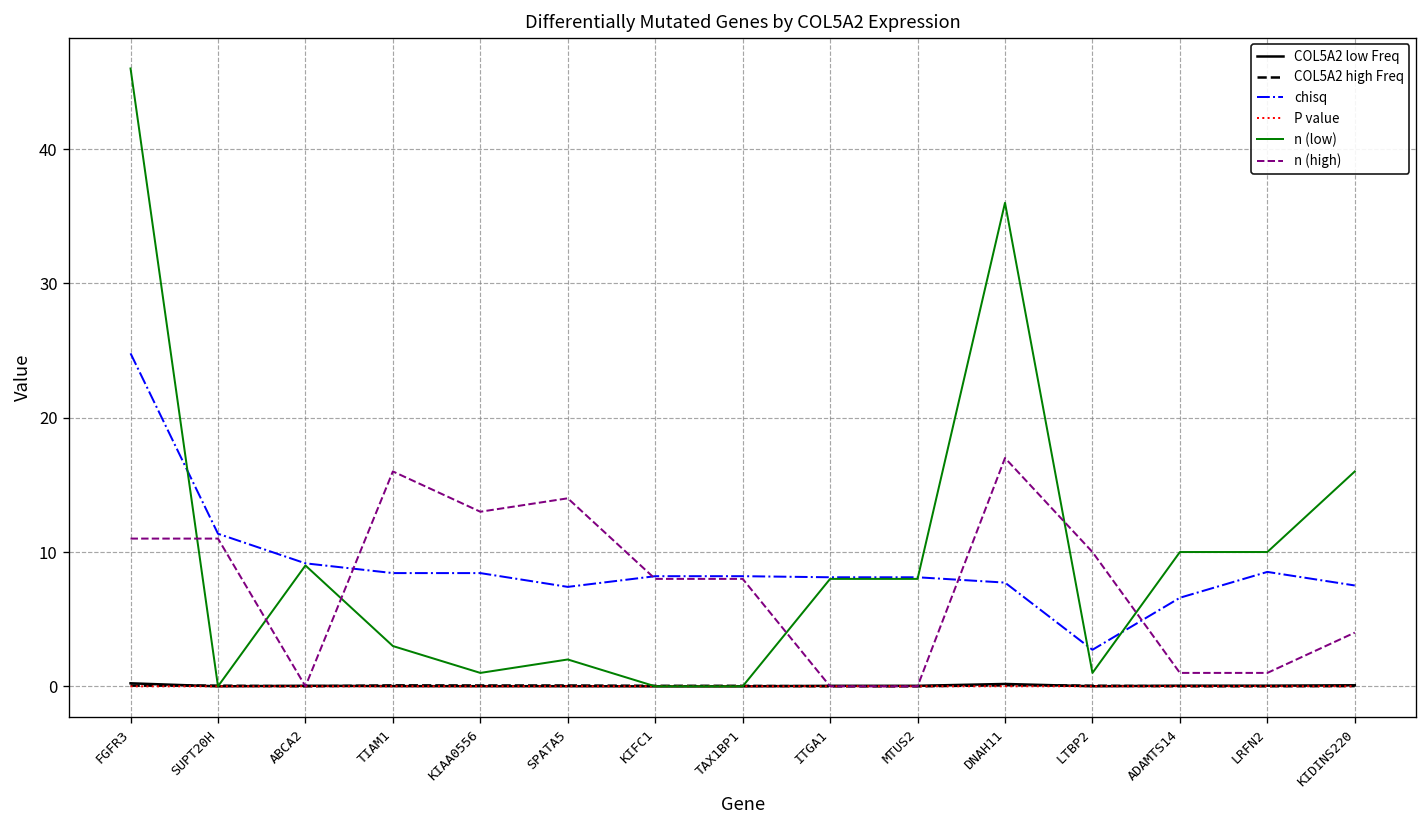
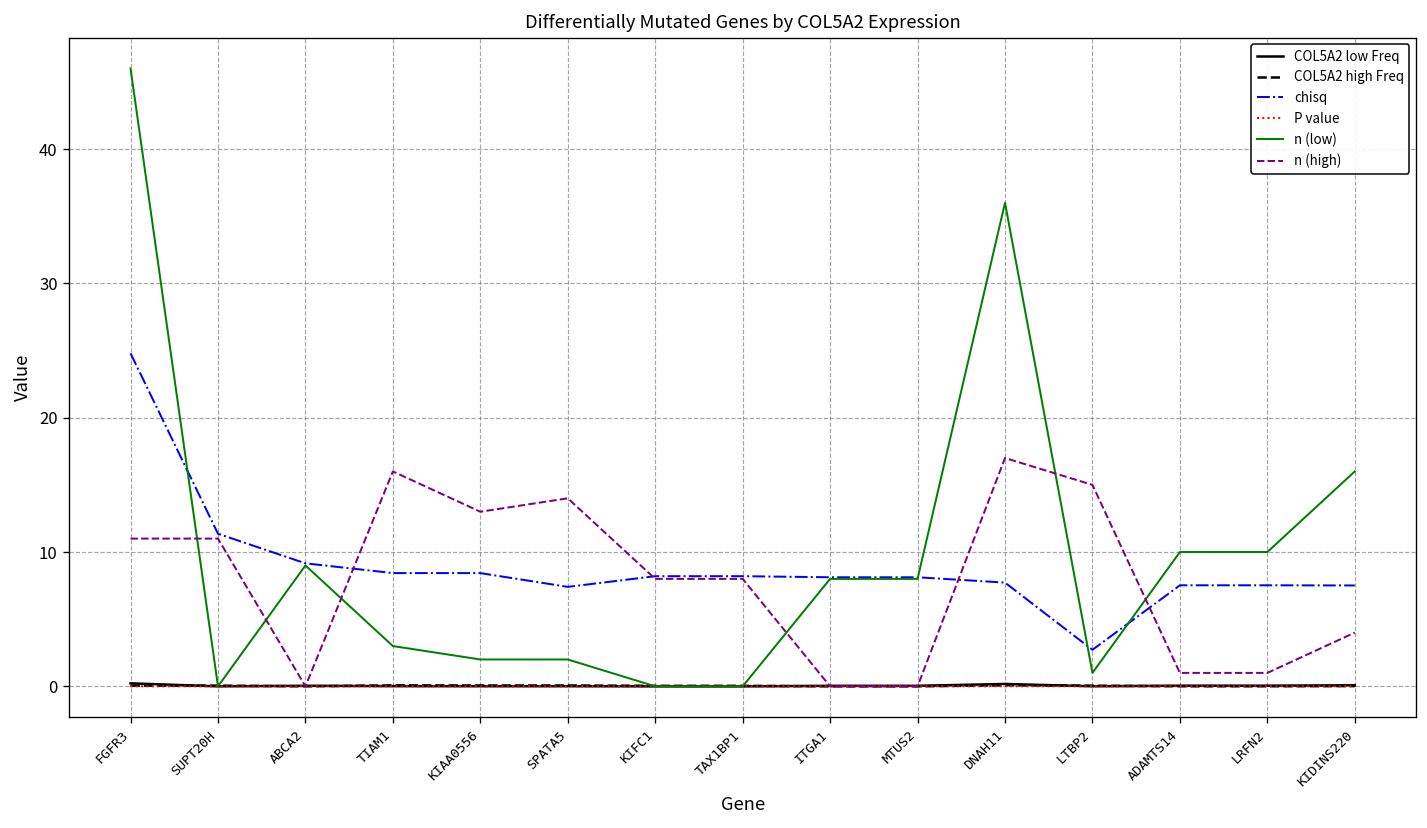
  {
    "chisq": {
      "FGFR3": 24.8,
      "SUPT20H": 11.4,
      "TIAM1": 8.4,
      "KIAA0556": 8.4,
      "SPATA5": 7.4,
      "DNAH11": 7.7,
      "LTBP2": 2.7,
-     "ADAMTS14": 6.6,
-     "LRFN2": 8.5,
+     "ADAMTS14": 7.5,
+     "LRFN2": 7.5,
      "KIDINS220": 7.5
    },
    "n (low)": {
      "FGFR3": 46,
      "TIAM1": 3,
-     "KIAA0556": 1,
+     "KIAA0556": 2,
      "SPATA5": 2,
      "DNAH11": 36,
      "LTBP2": 1,
      "ADAMTS14": 10,
      "LRFN2": 10,
      "KIDINS220": 16
    },
    "n (high)": {
      "FGFR3": 11,
      "SUPT20H": 11,
      "TIAM1": 16,
      "KIAA0556": 13,
      "SPATA5": 14,
      "DNAH11": 17,
-     "LTBP2": 10,
+     "LTBP2": 15,
      "ADAMTS14": 1,
      "LRFN2": 1,
      "KIDINS220": 4
    }
  }
